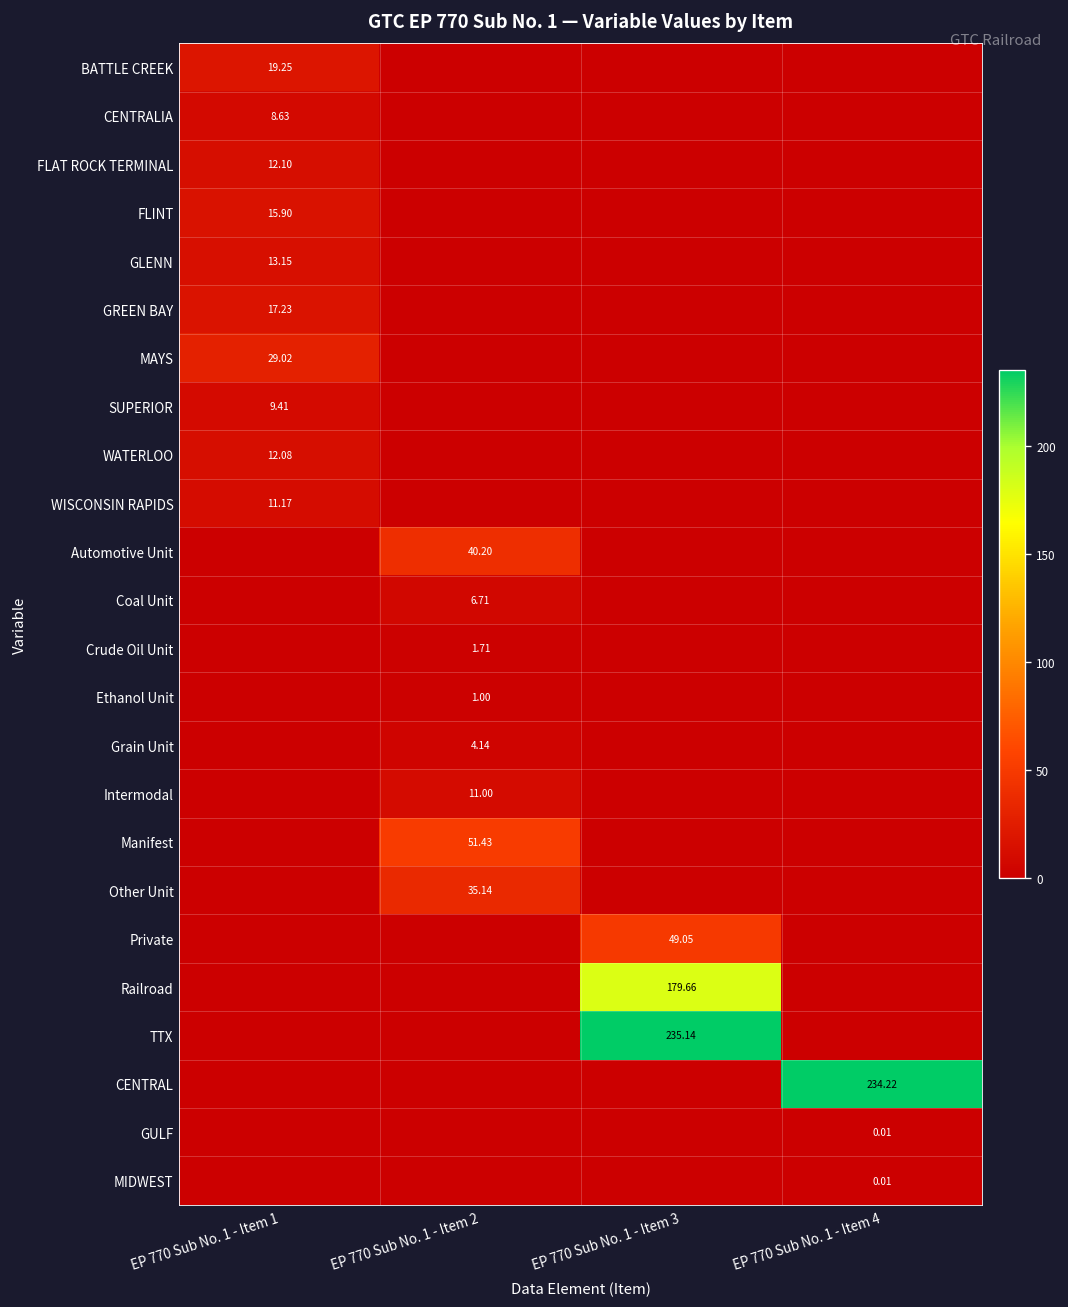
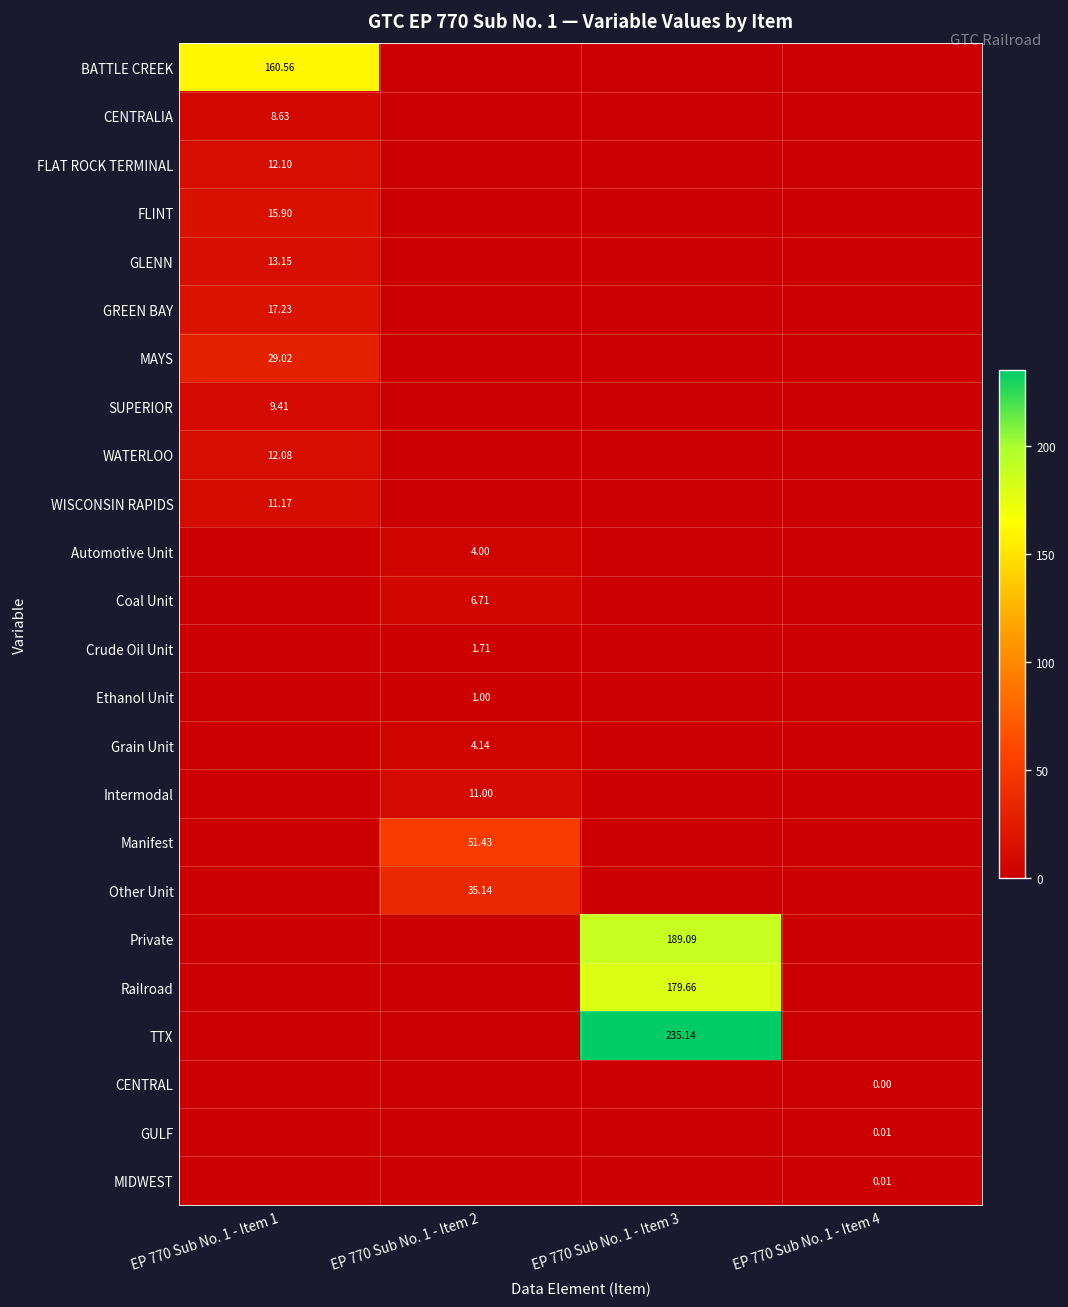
  {
    "BATTLE CREEK": {
-     "EP 770 Sub No. 1 - Item 1": 19.25
+     "EP 770 Sub No. 1 - Item 1": 160.56
    },
    "CENTRALIA": {
      "EP 770 Sub No. 1 - Item 1": 8.63
    },
    "FLAT ROCK TERMINAL": {
      "EP 770 Sub No. 1 - Item 1": 12.10
    },
    "FLINT": {
      "EP 770 Sub No. 1 - Item 1": 15.90
    },
    "GLENN": {
      "EP 770 Sub No. 1 - Item 1": 13.15
    },
    "GREEN BAY": {
      "EP 770 Sub No. 1 - Item 1": 17.23
    },
    "MAYS": {
      "EP 770 Sub No. 1 - Item 1": 29.02
    },
    "SUPERIOR": {
      "EP 770 Sub No. 1 - Item 1": 9.41
    },
    "WATERLOO": {
      "EP 770 Sub No. 1 - Item 1": 12.08
    },
    "WISCONSIN RAPIDS": {
      "EP 770 Sub No. 1 - Item 1": 11.17
    },
    "Automotive Unit": {
-     "EP 770 Sub No. 1 - Item 2": 40.20
+     "EP 770 Sub No. 1 - Item 2": 4.00
    },
    "Coal Unit": {
      "EP 770 Sub No. 1 - Item 2": 6.71
    },
    "Crude Oil Unit": {
      "EP 770 Sub No. 1 - Item 2": 1.71
    },
    "Ethanol Unit": {
      "EP 770 Sub No. 1 - Item 2": 1.00
    },
    "Grain Unit": {
      "EP 770 Sub No. 1 - Item 2": 4.14
    },
    "Intermodal": {
      "EP 770 Sub No. 1 - Item 2": 11.00
    },
    "Manifest": {
      "EP 770 Sub No. 1 - Item 2": 51.43
    },
    "Other Unit": {
      "EP 770 Sub No. 1 - Item 2": 35.14
    },
    "Private": {
-     "EP 770 Sub No. 1 - Item 3": 49.05
+     "EP 770 Sub No. 1 - Item 3": 189.09
    },
    "Railroad": {
      "EP 770 Sub No. 1 - Item 3": 179.66
    },
    "TTX": {
      "EP 770 Sub No. 1 - Item 3": 235.14
    },
    "CENTRAL": {
-     "EP 770 Sub No. 1 - Item 4": 234.22
+     "EP 770 Sub No. 1 - Item 4": 0.00
    },
    "GULF": {
      "EP 770 Sub No. 1 - Item 4": 0.01
    },
    "MIDWEST": {
      "EP 770 Sub No. 1 - Item 4": 0.01
    }
  }
